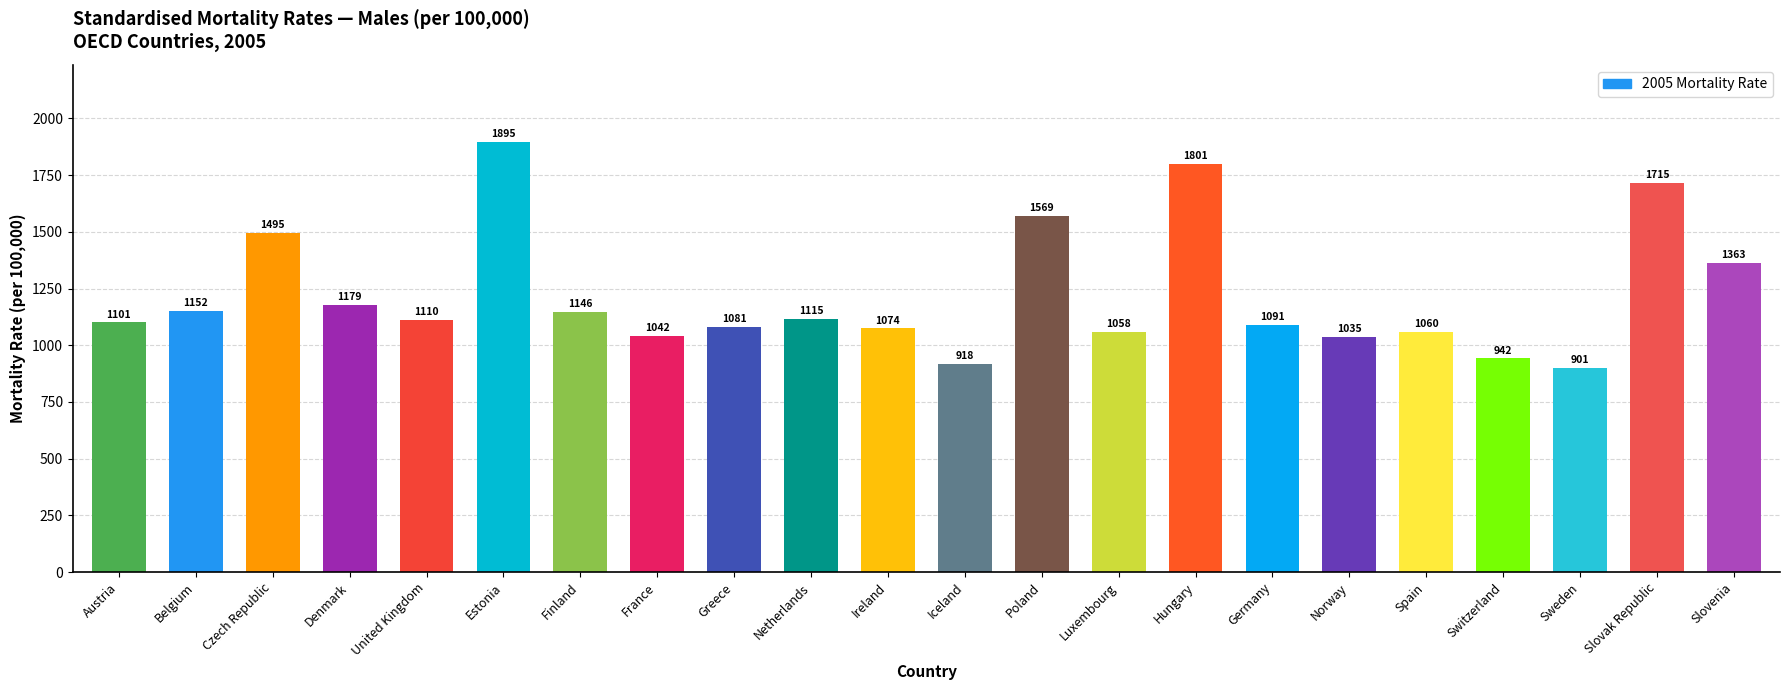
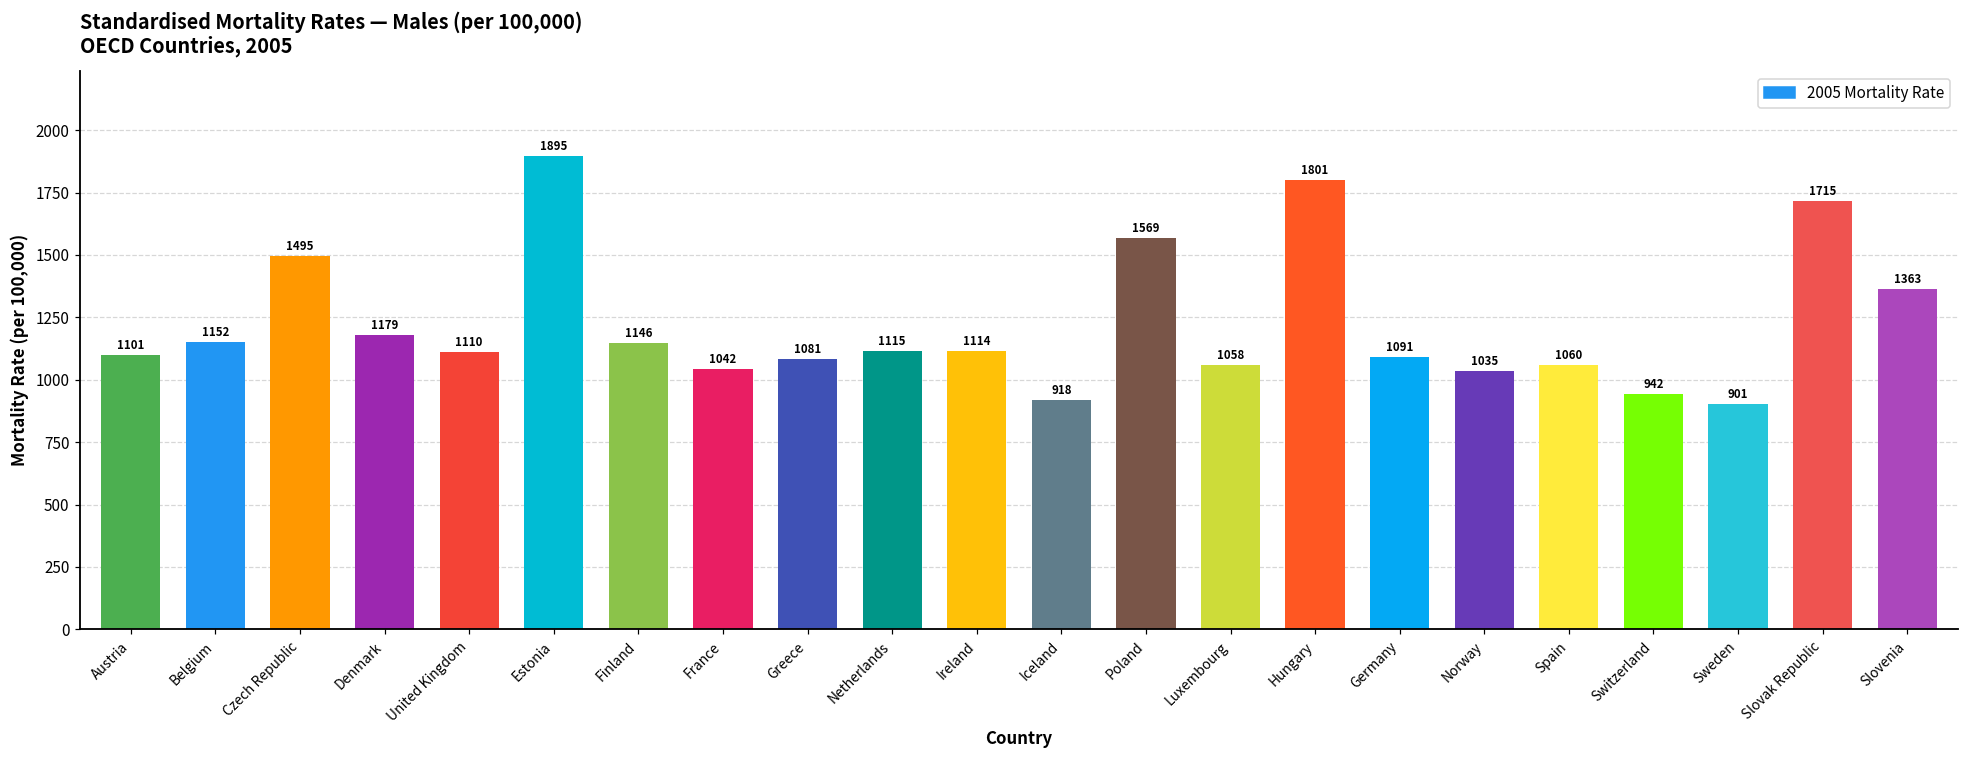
  {
    "Austria": 1101,
    "Belgium": 1152,
    "Czech Republic": 1495,
    "Denmark": 1179,
    "United Kingdom": 1110,
    "Estonia": 1895,
    "Finland": 1146,
    "France": 1042,
    "Greece": 1081,
    "Netherlands": 1115,
-   "Ireland": 1074,
+   "Ireland": 1114,
    "Iceland": 918,
    "Poland": 1569,
    "Luxembourg": 1058,
    "Hungary": 1801,
    "Germany": 1091,
    "Norway": 1035,
    "Spain": 1060,
    "Switzerland": 942,
    "Sweden": 901,
    "Slovak Republic": 1715,
    "Slovenia": 1363
  }
